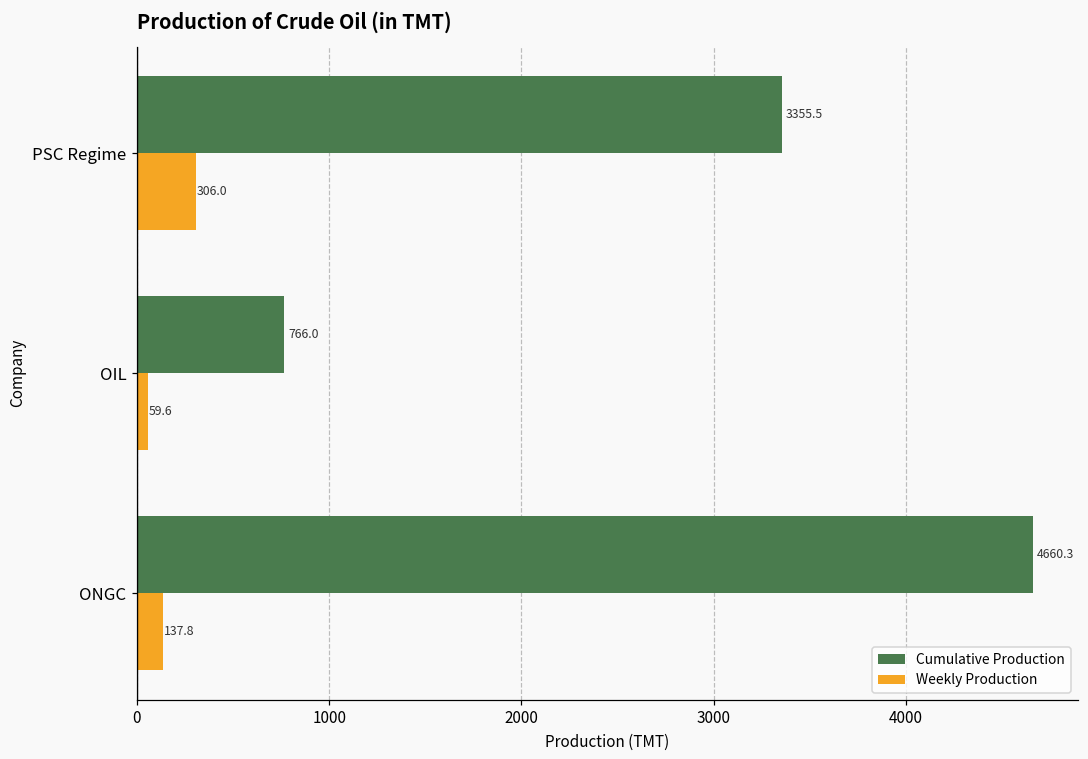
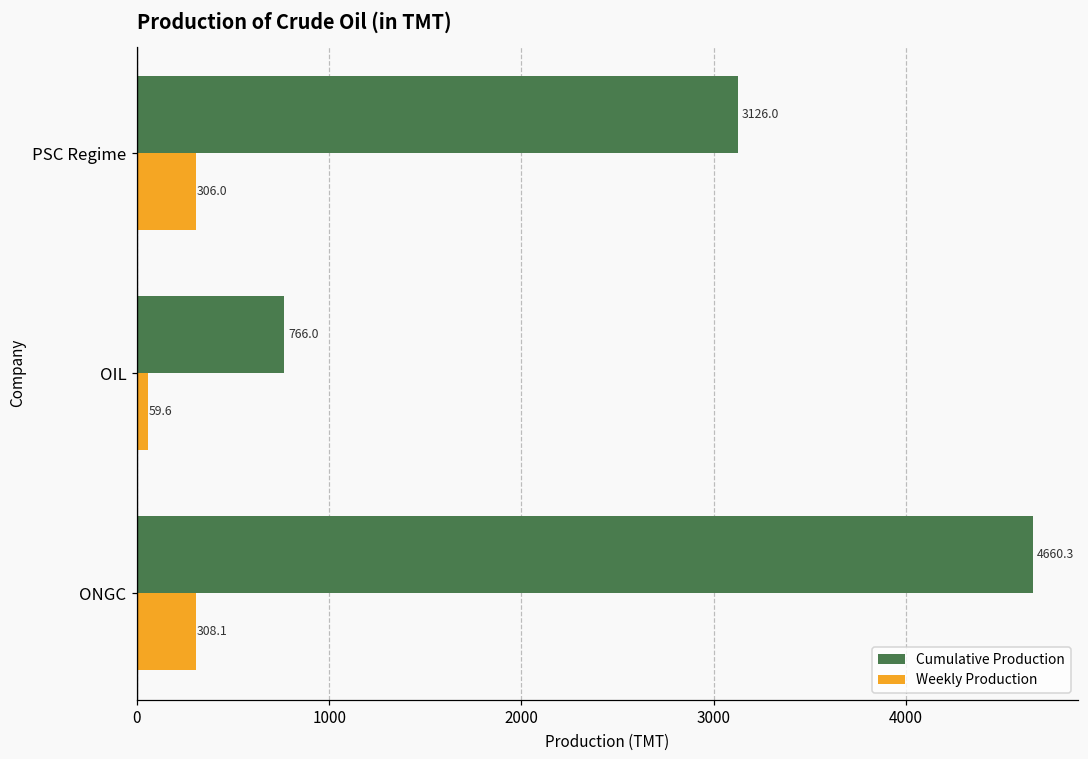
  {
    "Cumulative Production": {
-     "PSC Regime": 3355.5,
+     "PSC Regime": 3126.0,
      "OIL": 766.0,
      "ONGC": 4660.3
    },
    "Weekly Production": {
      "PSC Regime": 306.0,
      "OIL": 59.6,
-     "ONGC": 137.8
+     "ONGC": 308.1
    }
  }
